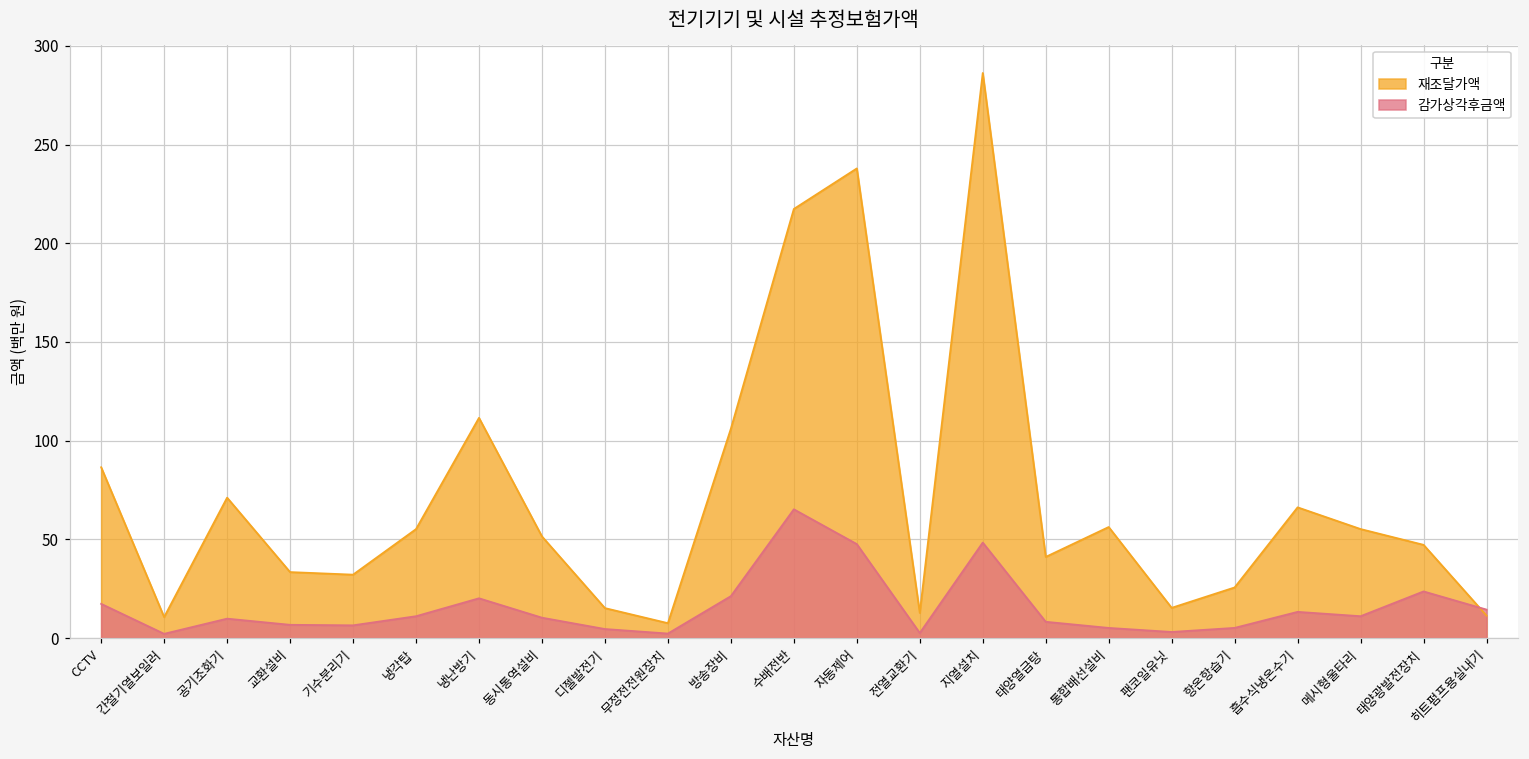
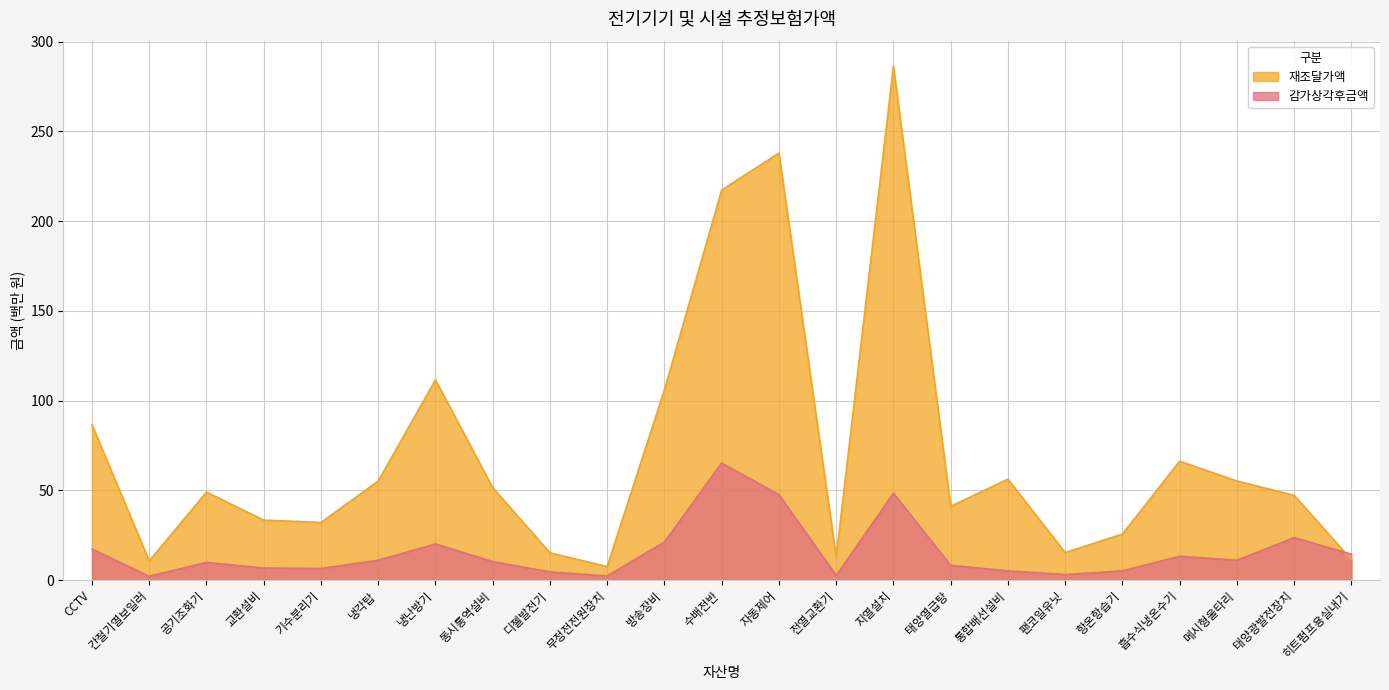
  {
    "재조달가액": {
      "CCTV": 87,
      "간절기열보일러": 11,
-     "공기조화기": 71,
+     "공기조화기": 49,
      "교환설비": 33,
      "기수분리기": 32,
      "냉각탑": 55,
      "냉난방기": 112,
      "동시통역설비": 51,
      "디젤발전기": 15,
      "무정전전원장치": 8,
      "방송장비": 106,
      "수배전반": 217,
      "자동제어": 238,
      "전열교환기": 13,
      "지열설치": 286,
      "태양열급탕": 41,
      "통합배선설비": 56,
      "팬코일유닛": 15,
      "항온항습기": 26,
      "흡수식냉온수기": 66,
      "메시형울타리": 55,
      "태양광발전장치": 47,
      "히트펌프용실내기": 11
    },
    "감가상각후금액": {
      "CCTV": 17,
      "간절기열보일러": 2,
      "공기조화기": 10,
      "교환설비": 7,
      "기수분리기": 6,
      "냉각탑": 11,
      "냉난방기": 20,
      "동시통역설비": 10,
      "디젤발전기": 5,
      "무정전전원장치": 2,
      "방송장비": 21,
      "수배전반": 65,
      "자동제어": 48,
      "전열교환기": 3,
      "지열설치": 48,
      "태양열급탕": 8,
      "통합배선설비": 5,
      "팬코일유닛": 3,
      "항온항습기": 5,
      "흡수식냉온수기": 13,
      "메시형울타리": 11,
      "태양광발전장치": 24,
      "히트펌프용실내기": 14
    }
  }
